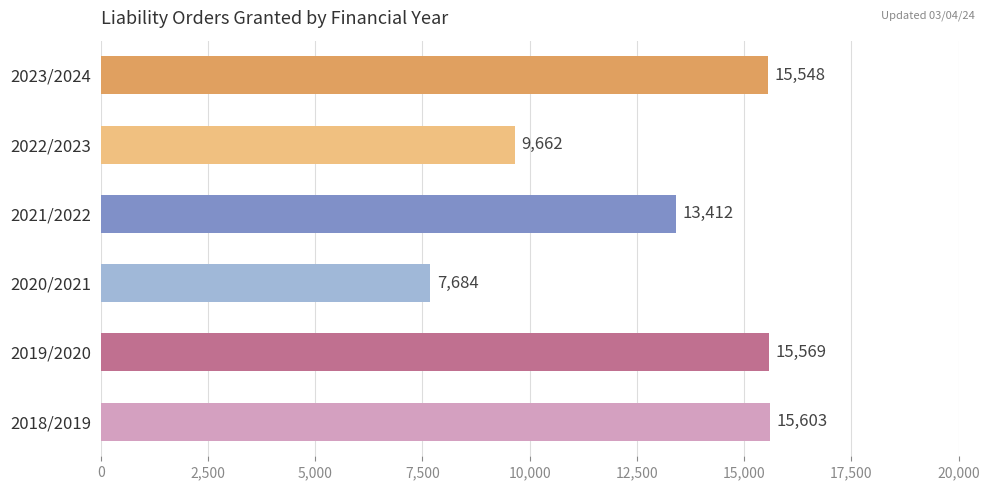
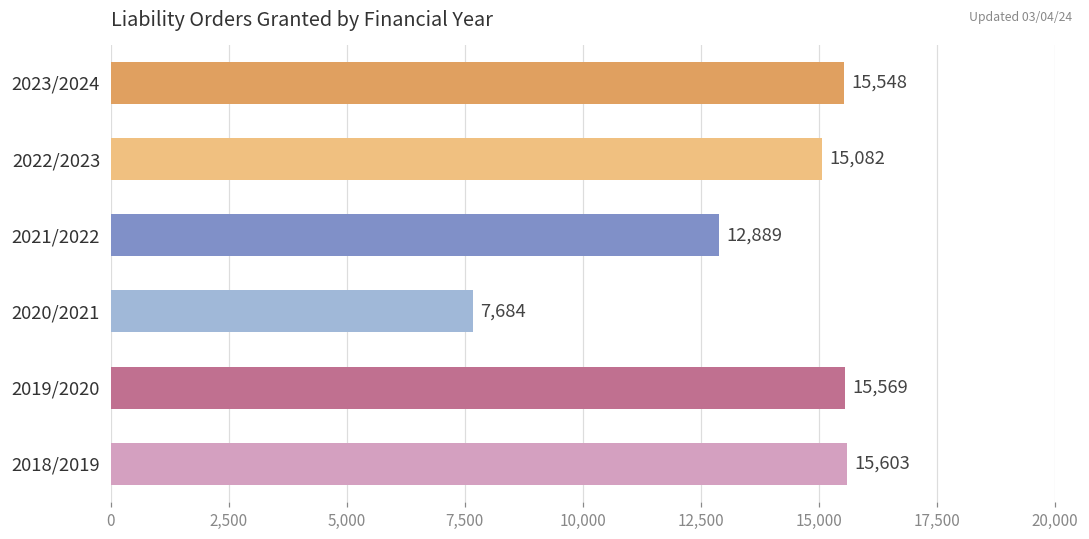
  {
    "2023/2024": "15,548",
-   "2022/2023": "9,662",
-   "2021/2022": "13,412",
+   "2022/2023": "15,082",
+   "2021/2022": "12,889",
    "2020/2021": "7,684",
    "2019/2020": "15,569",
    "2018/2019": "15,603"
  }
